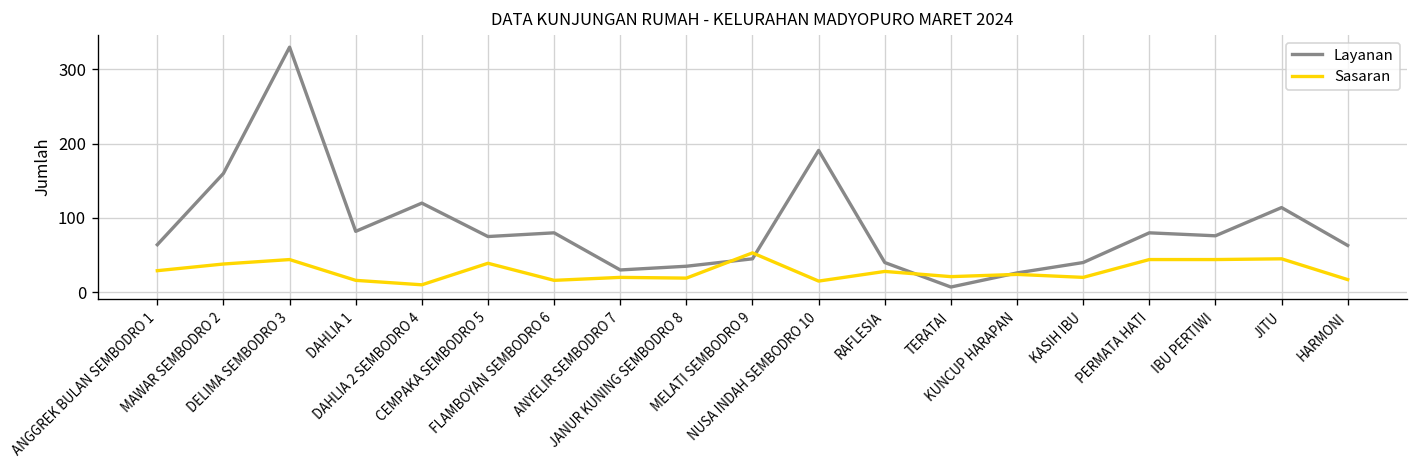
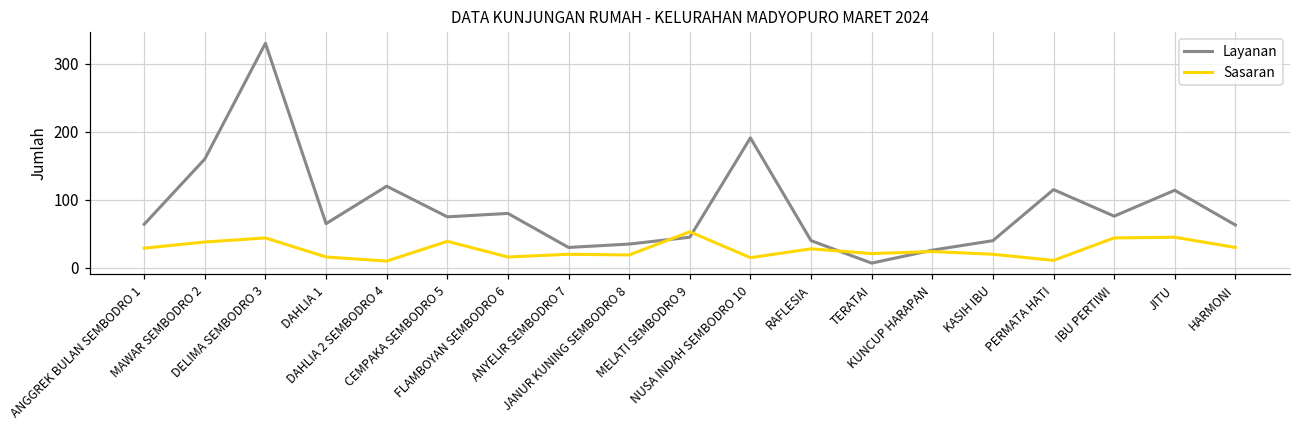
  {
    "Layanan": {
      "ANGGREK BULAN SEMBODRO 1": 60,
      "MAWAR SEMBODRO 2": 160,
      "DELIMA SEMBODRO 3": 330,
-     "DAHLIA 1": 80,
+     "DAHLIA 1": 70,
      "DAHLIA 2 SEMBODRO 4": 120,
      "CEMPAKA SEMBODRO 5": 80,
      "FLAMBOYAN SEMBODRO 6": 80,
      "ANYELIR SEMBODRO 7": 30,
      "JANUR KUNING SEMBODRO 8": 40,
      "MELATI SEMBODRO 9": 50,
      "NUSA INDAH SEMBODRO 10": 190,
      "RAFLESIA": 40,
      "TERATAI": 10,
      "KASIH IBU": 40,
-     "PERMATA HATI": 80,
+     "PERMATA HATI": 120,
      "IBU PERTIWI": 80,
      "JITU": 110,
      "HARMONI": 60
    },
    "Sasaran": {
      "ANGGREK BULAN SEMBODRO 1": 30,
      "MAWAR SEMBODRO 2": 40,
      "DELIMA SEMBODRO 3": 40,
      "DAHLIA 1": 20,
      "DAHLIA 2 SEMBODRO 4": 10,
      "CEMPAKA SEMBODRO 5": 40,
      "FLAMBOYAN SEMBODRO 6": 20,
      "ANYELIR SEMBODRO 7": 20,
      "JANUR KUNING SEMBODRO 8": 20,
      "MELATI SEMBODRO 9": 50,
      "NUSA INDAH SEMBODRO 10": 20,
      "RAFLESIA": 30,
      "TERATAI": 20,
      "KASIH IBU": 20,
-     "PERMATA HATI": 40,
+     "PERMATA HATI": 10,
      "IBU PERTIWI": 40,
      "JITU": 50,
-     "HARMONI": 20
+     "HARMONI": 30
    }
  }
